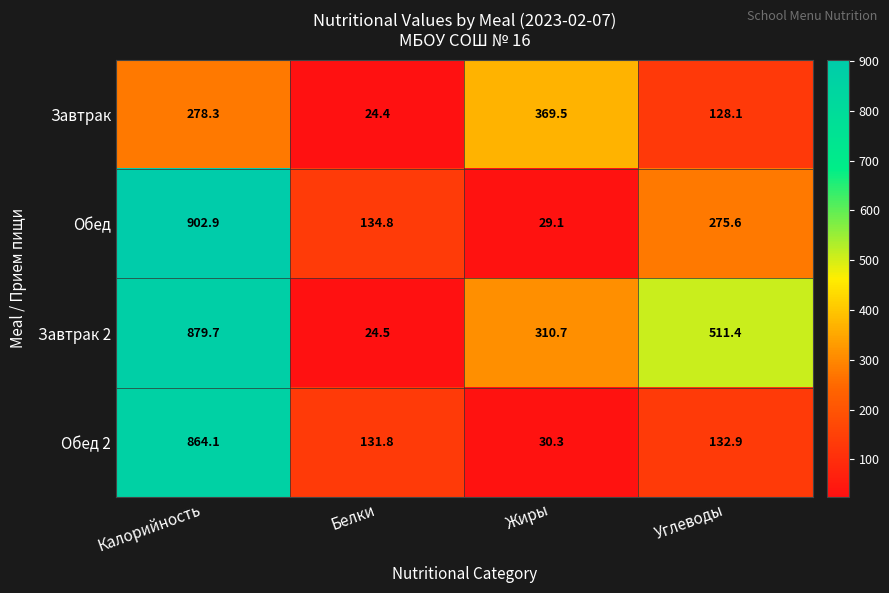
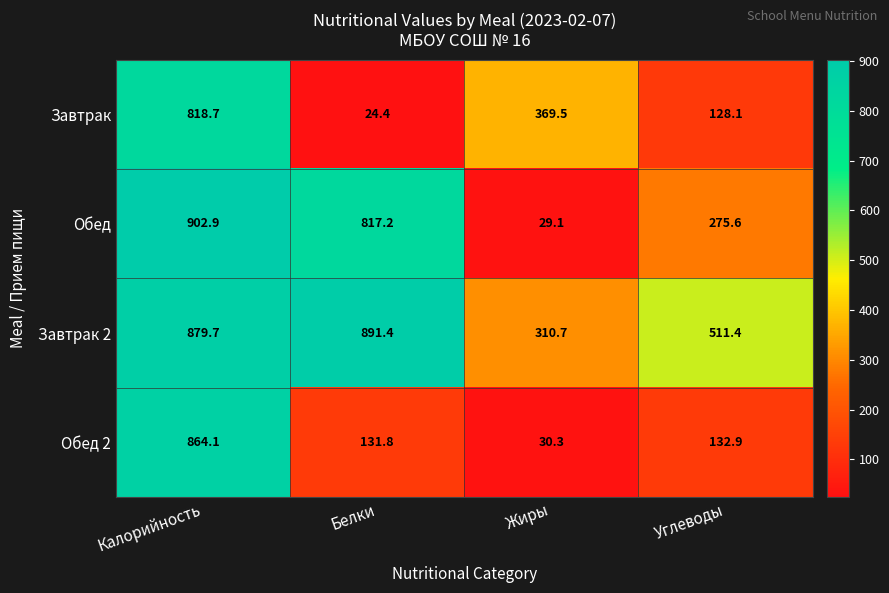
  {
    "Завтрак": {
-     "Калорийность": 278.3,
+     "Калорийность": 818.7,
      "Белки": 24.4,
      "Жиры": 369.5,
      "Углеводы": 128.1
    },
    "Обед": {
      "Калорийность": 902.9,
-     "Белки": 134.8,
+     "Белки": 817.2,
      "Жиры": 29.1,
      "Углеводы": 275.6
    },
    "Завтрак 2": {
      "Калорийность": 879.7,
-     "Белки": 24.5,
+     "Белки": 891.4,
      "Жиры": 310.7,
      "Углеводы": 511.4
    },
    "Обед 2": {
      "Калорийность": 864.1,
      "Белки": 131.8,
      "Жиры": 30.3,
      "Углеводы": 132.9
    }
  }
